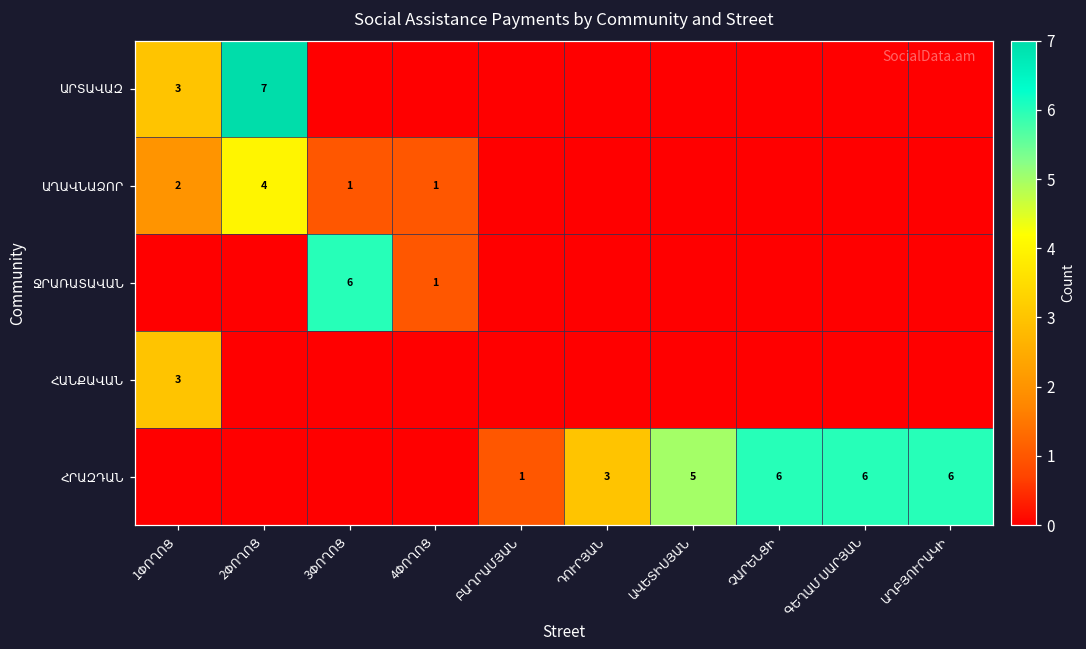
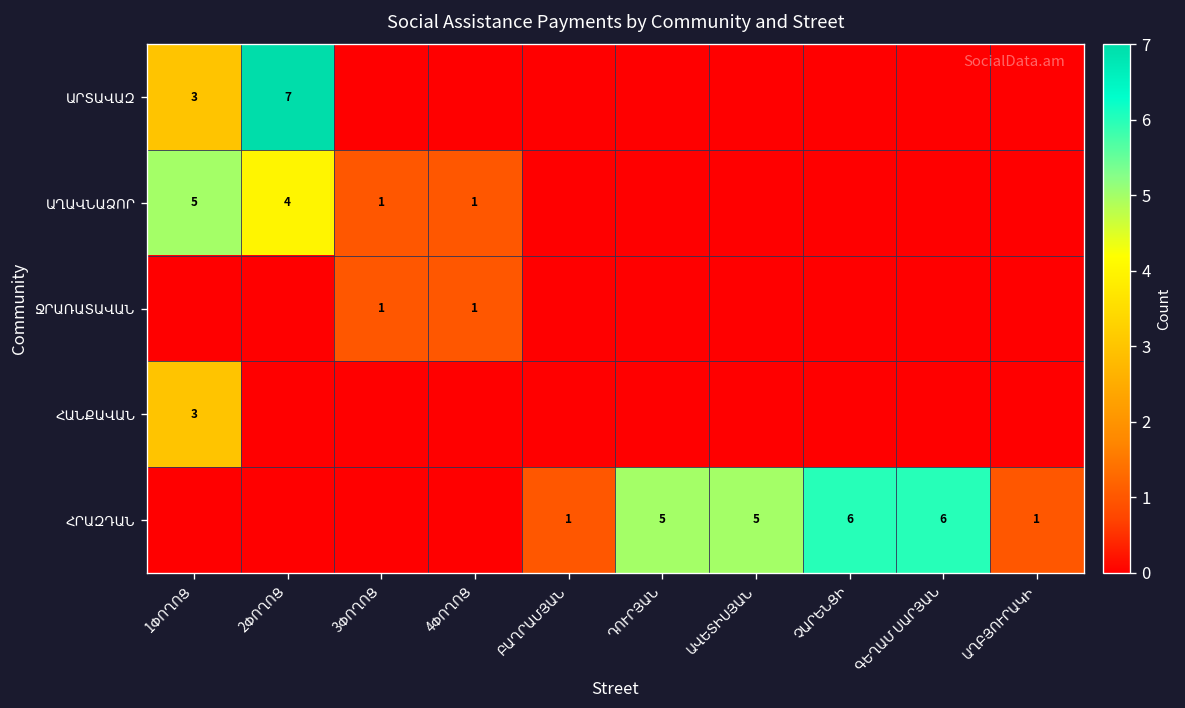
  {
    "ԱՐՏԱՎԱԶ": {
      "1ՓՈՂՈՑ": 3,
      "2ՓՈՂՈՑ": 7
    },
    "ԱՂԱՎՆԱՁՈՐ": {
-     "1ՓՈՂՈՑ": 2,
+     "1ՓՈՂՈՑ": 5,
      "2ՓՈՂՈՑ": 4,
      "3ՓՈՂՈՑ": 1,
      "4ՓՈՂՈՑ": 1
    },
    "ՋՐԱՌԱՏԱՎԱՆ": {
-     "3ՓՈՂՈՑ": 6,
+     "3ՓՈՂՈՑ": 1,
      "4ՓՈՂՈՑ": 1
    },
    "ՀԱՆՔԱՎԱՆ": {
      "1ՓՈՂՈՑ": 3
    },
    "ՀՐԱԶԴԱՆ": {
      "ԲԱՂՐԱՄՅԱՆ": 1,
-     "ԴՈՒՐՅԱՆ": 3,
+     "ԴՈՒՐՅԱՆ": 5,
      "ԱՎԵՏԻՍՅԱՆ": 5,
      "ՉԱՐԵՆՑԻ": 6,
      "ԳԵՂԱՄ ՍԱՐՅԱՆ": 6,
-     "ԱՂԲՅՈՒՐԱԿԻ": 6
+     "ԱՂԲՅՈՒՐԱԿԻ": 1
    }
  }
